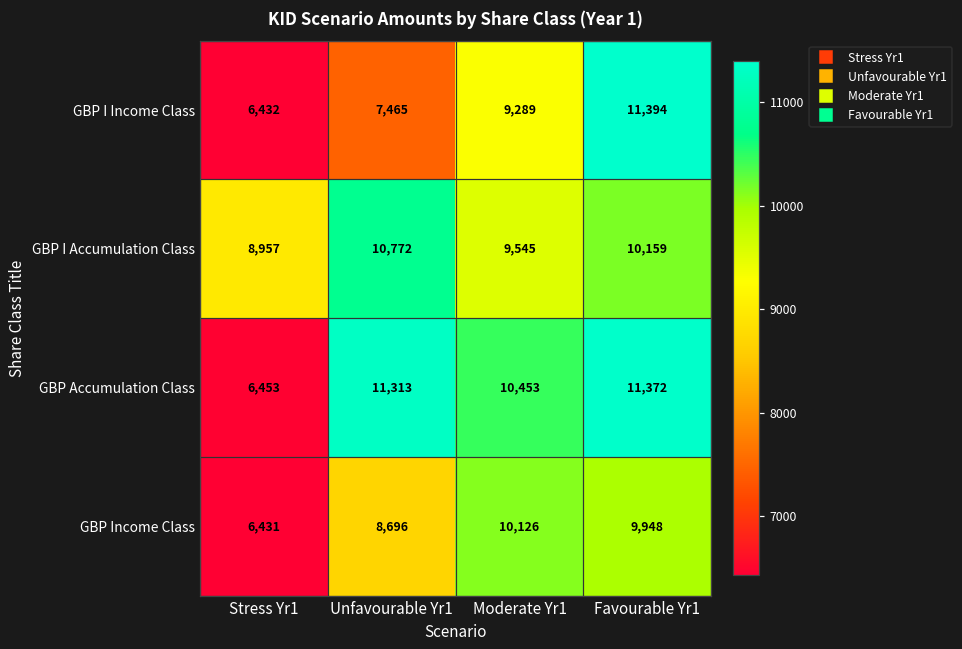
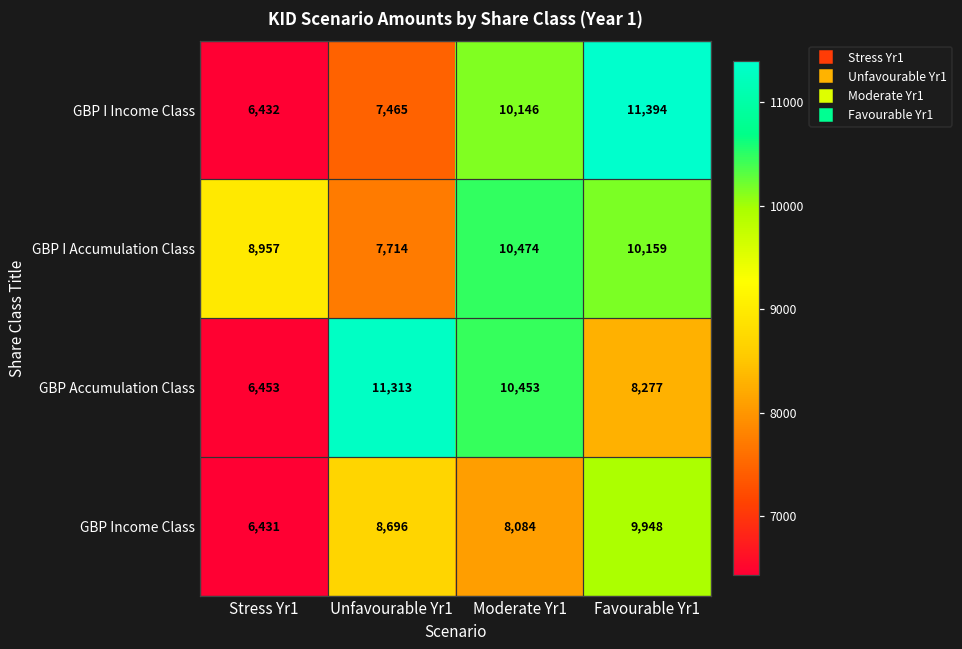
  {
    "GBP I Income Class": {
      "Stress Yr1": "6,432",
      "Unfavourable Yr1": "7,465",
-     "Moderate Yr1": "9,289",
+     "Moderate Yr1": "10,146",
      "Favourable Yr1": "11,394"
    },
    "GBP I Accumulation Class": {
      "Stress Yr1": "8,957",
-     "Unfavourable Yr1": "10,772",
-     "Moderate Yr1": "9,545",
+     "Unfavourable Yr1": "7,714",
+     "Moderate Yr1": "10,474",
      "Favourable Yr1": "10,159"
    },
    "GBP Accumulation Class": {
      "Stress Yr1": "6,453",
      "Unfavourable Yr1": "11,313",
      "Moderate Yr1": "10,453",
-     "Favourable Yr1": "11,372"
+     "Favourable Yr1": "8,277"
    },
    "GBP Income Class": {
      "Stress Yr1": "6,431",
      "Unfavourable Yr1": "8,696",
-     "Moderate Yr1": "10,126",
+     "Moderate Yr1": "8,084",
      "Favourable Yr1": "9,948"
    }
  }
